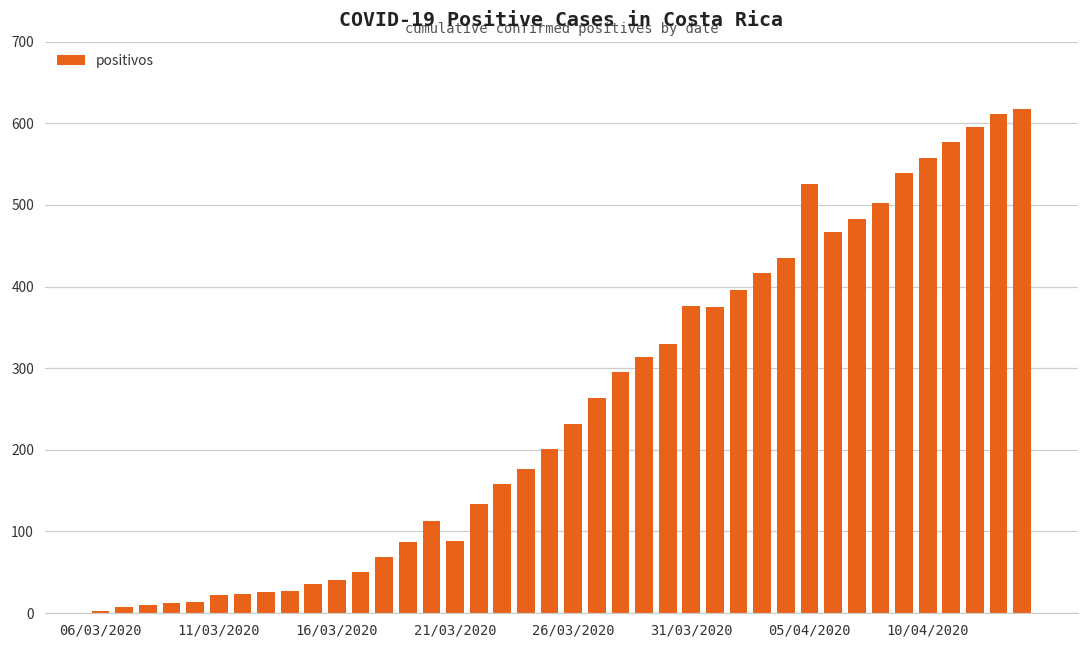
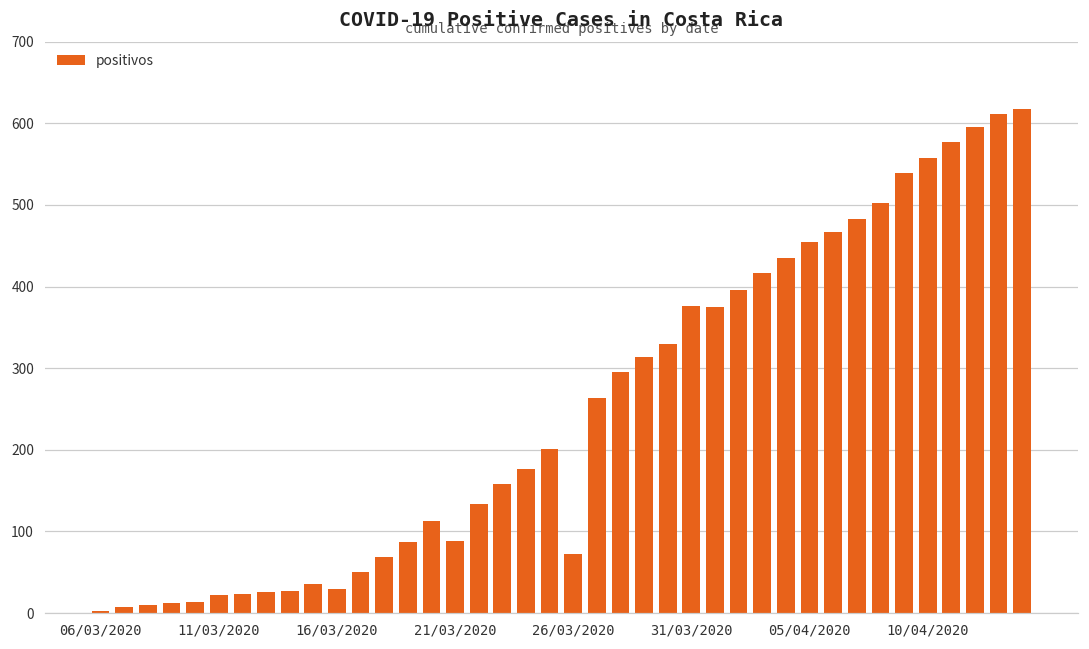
  {
    "11/03/2020": 20,
-   "16/03/2020": 40,
+   "16/03/2020": 30,
    "21/03/2020": 90,
-   "26/03/2020": 230,
+   "26/03/2020": 70,
    "31/03/2020": 380,
-   "05/04/2020": 530,
+   "05/04/2020": 450,
    "10/04/2020": 560
  }
